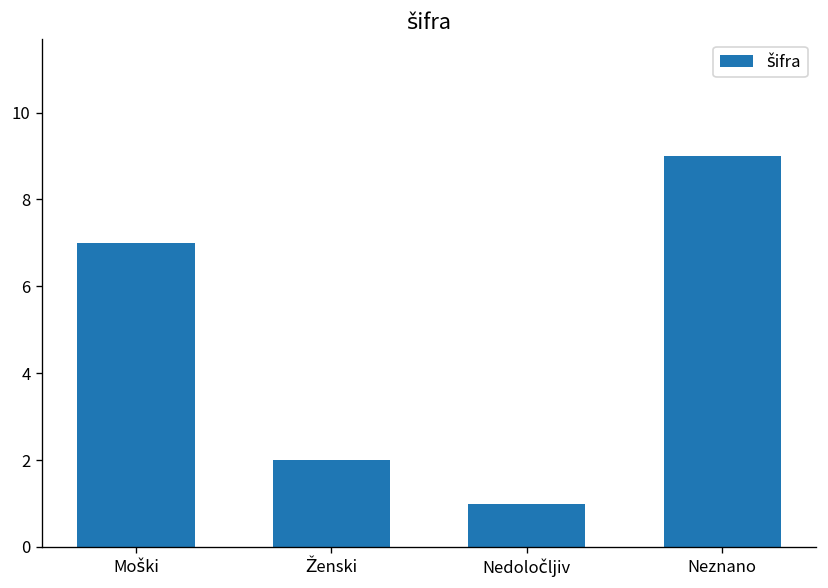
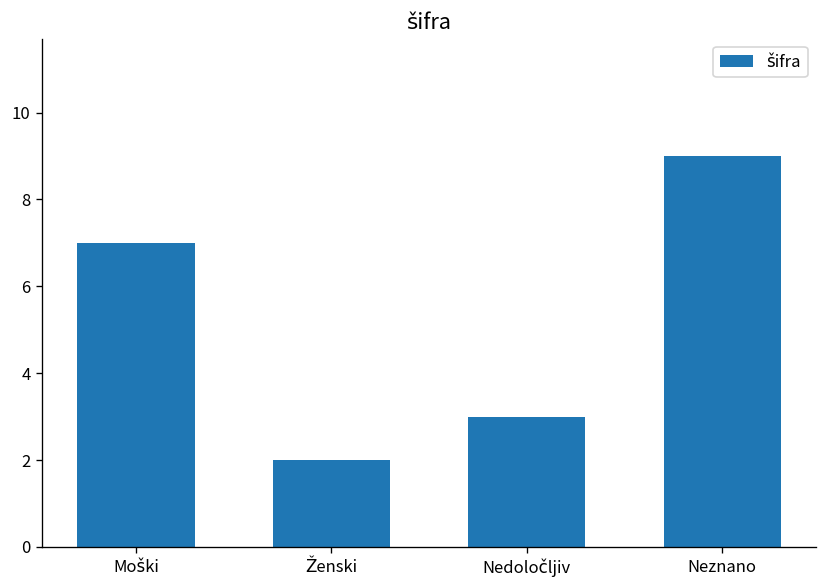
  {
    "Moški": 7,
    "Ženski": 2,
-   "Nedoločljiv": 1,
+   "Nedoločljiv": 3,
    "Neznano": 9
  }
